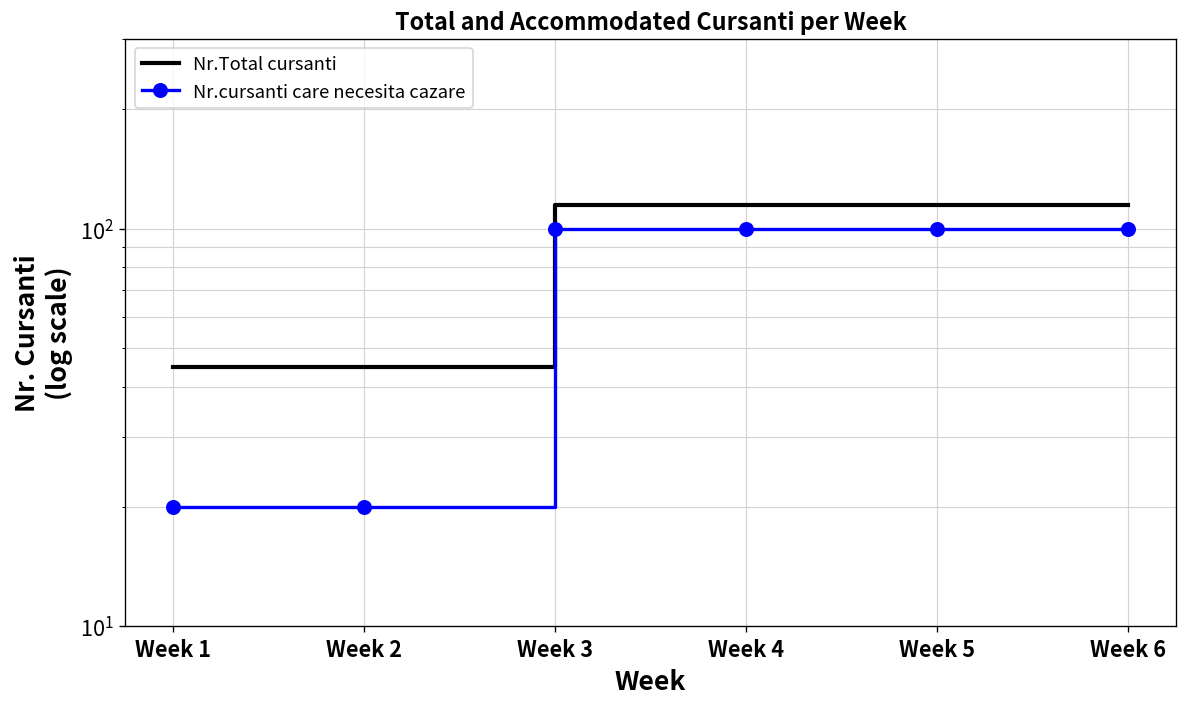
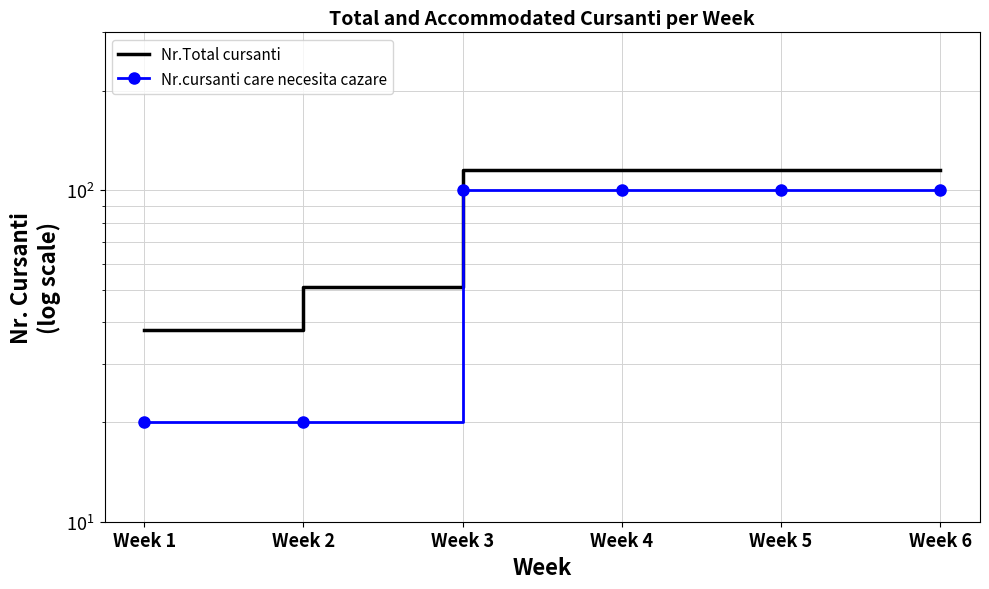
  {
    "Nr.Total cursanti": {
-     "Week 1": 45,
-     "Week 2": 45,
+     "Week 1": 38,
+     "Week 2": 51,
      "Week 3": 115,
      "Week 4": 115,
      "Week 5": 115,
      "Week 6": 115
    },
    "Nr.cursanti care necesita cazare": {
      "Week 1": 20,
      "Week 2": 20,
      "Week 3": 100,
      "Week 4": 100,
      "Week 5": 100,
      "Week 6": 100
    }
  }
